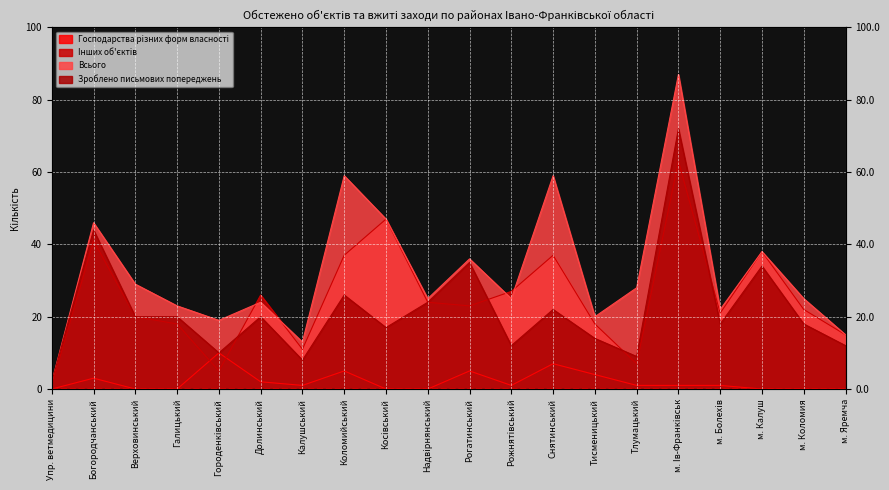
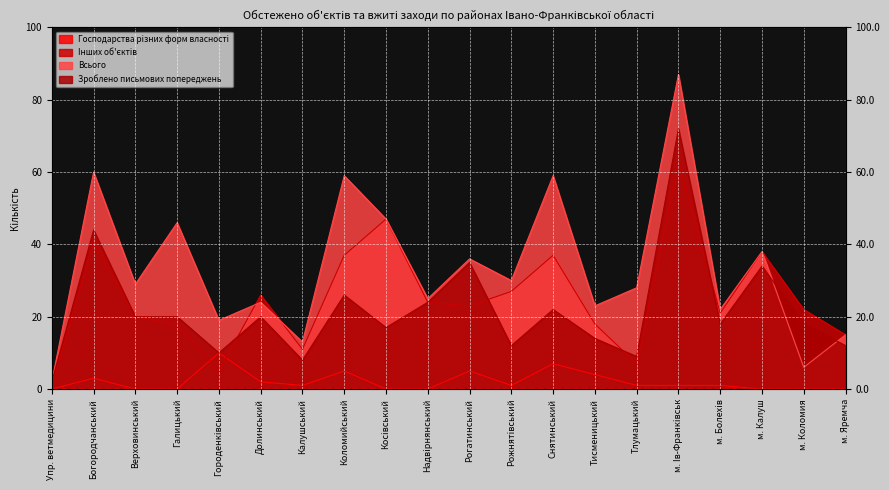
  {
    "Всього": {
-     "Богородчанський": 46,
+     "Богородчанський": 60,
      "Верховинський": 29,
-     "Галицький": 23,
+     "Галицький": 46,
      "Городенківський": 19,
      "Долинський": 24,
      "Калушський": 13,
      "Коломийський": 59,
      "Надвірнянський": 25,
      "Рогатинський": 36,
-     "Рожнятівський": 25,
+     "Рожнятівський": 30,
      "Снятинський": 59,
-     "Тисменицький": 20,
+     "Тисменицький": 23,
      "Тлумацький": 28,
      "м. Ів-Франківськ": 87,
      "м. Болехів": 22,
-     "м. Коломия": 25
+     "м. Коломия": 6
    }
  }
